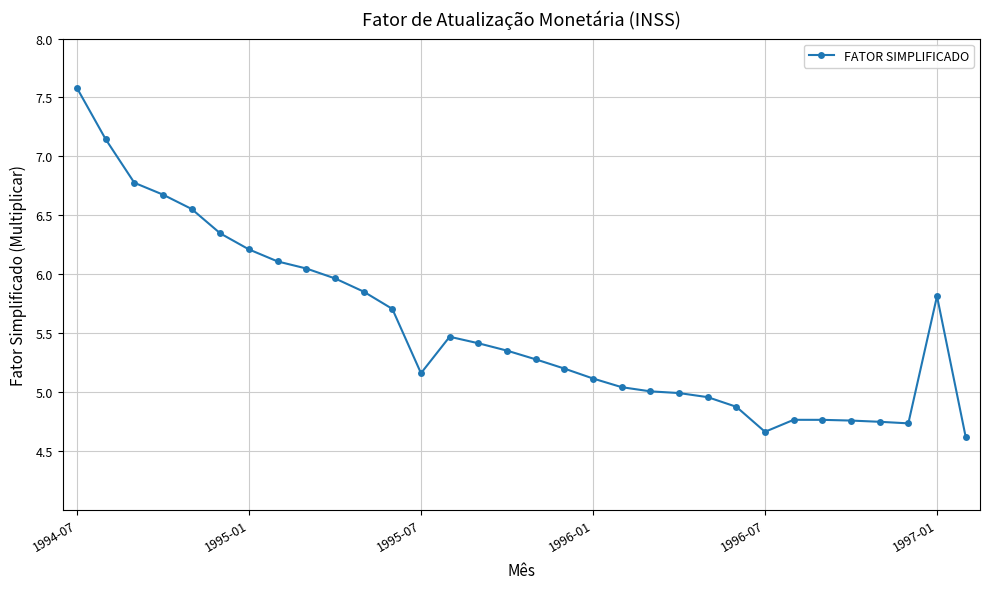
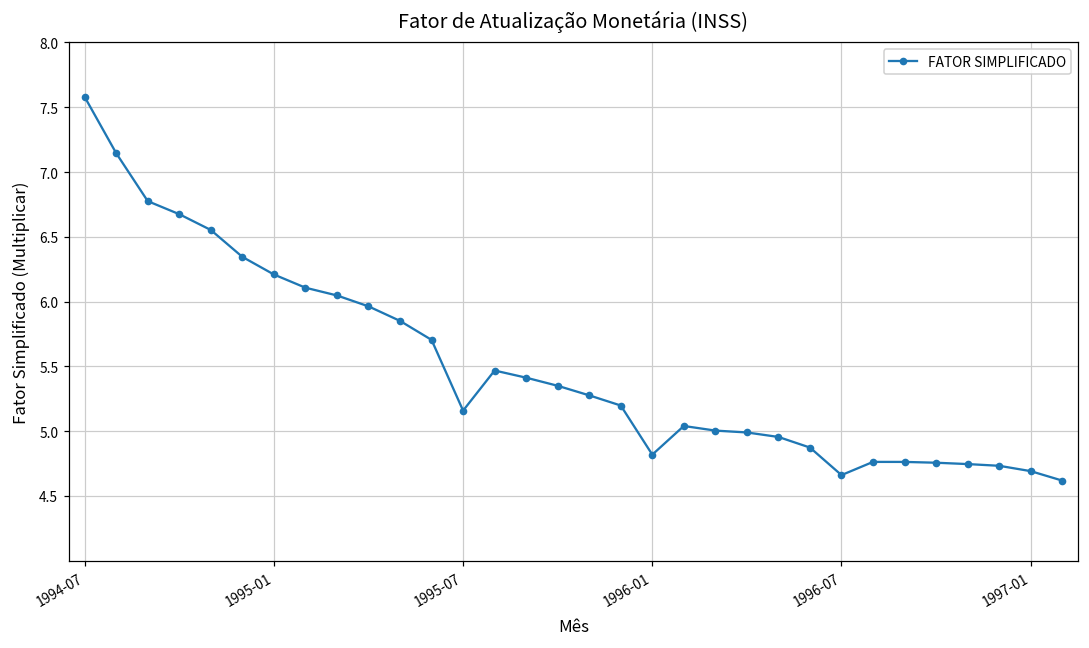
  {
    "1994-07": 7.58,
    "1995-01": 6.21,
    "1995-07": 5.16,
-   "1996-01": 5.11,
+   "1996-01": 4.82,
    "1996-07": 4.66,
-   "1997-01": 5.81
+   "1997-01": 4.69
  }
